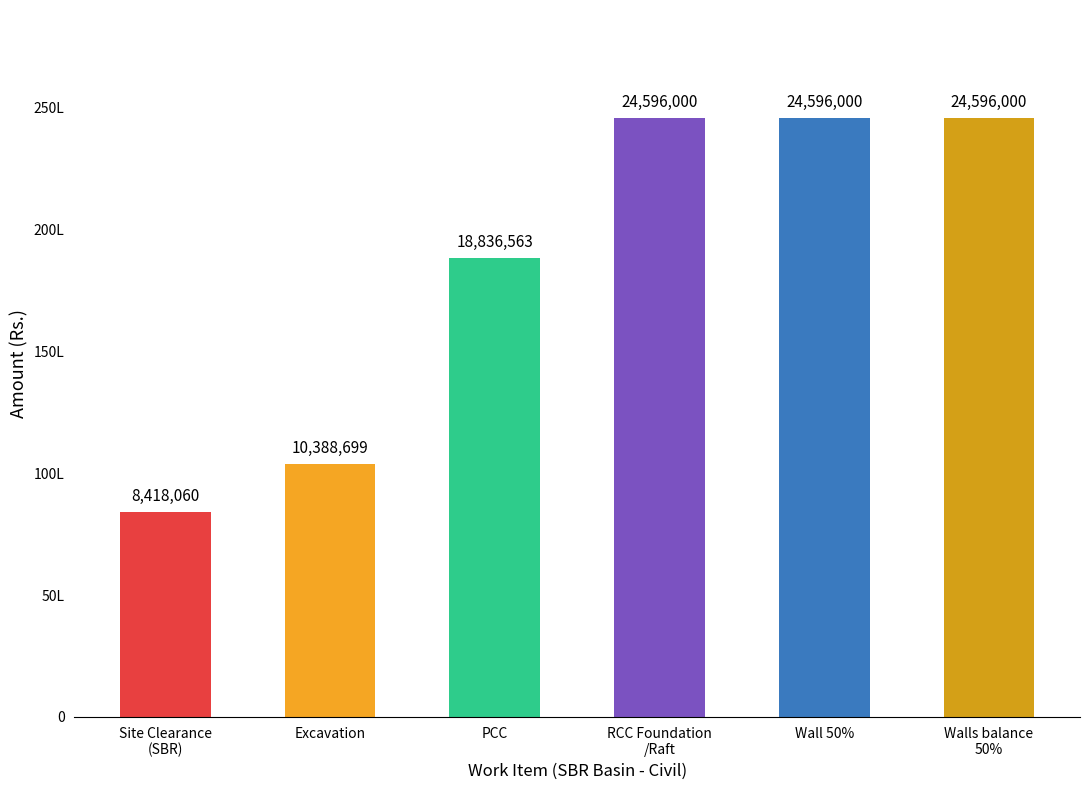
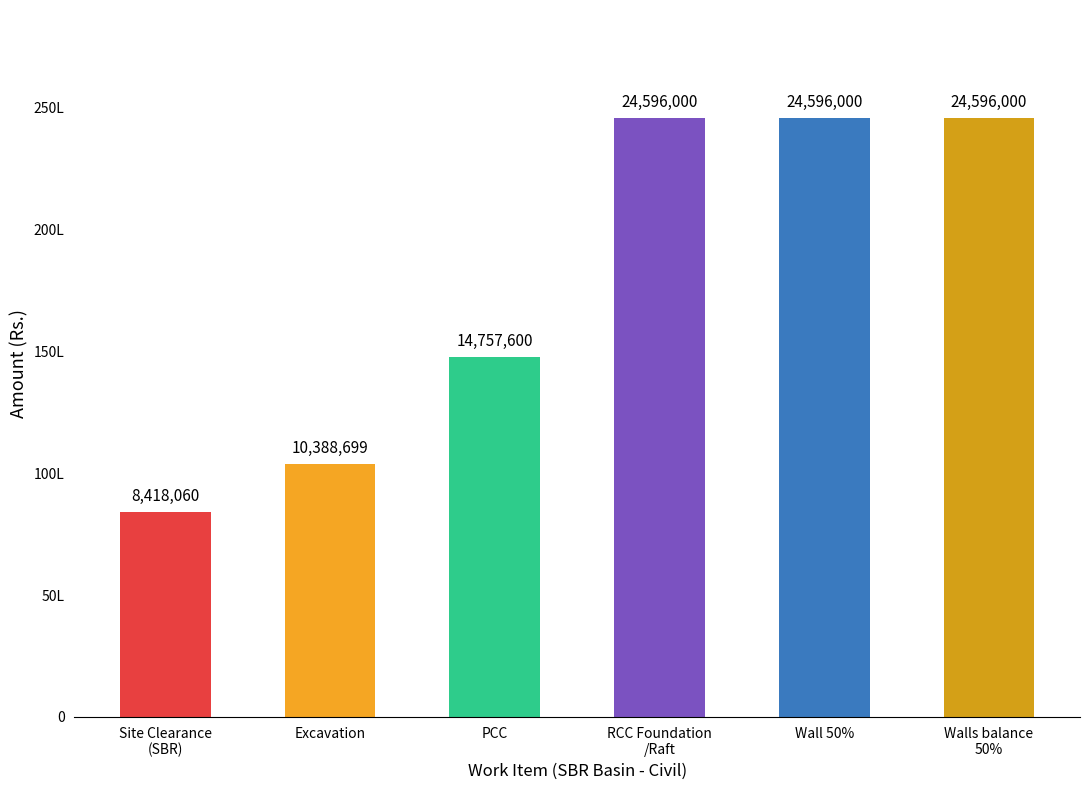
  {
    "Site Clearance (SBR)": "8,418,060",
    "Excavation": "10,388,699",
-   "PCC": "18,836,563",
+   "PCC": "14,757,600",
    "RCC Foundation /Raft": "24,596,000",
    "Wall 50%": "24,596,000",
    "Walls balance 50%": "24,596,000"
  }
